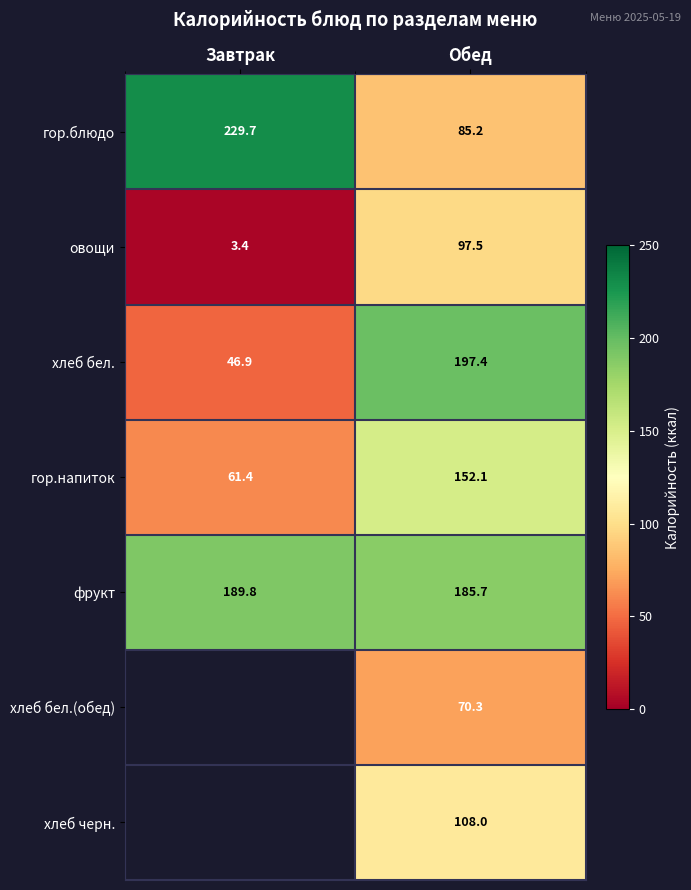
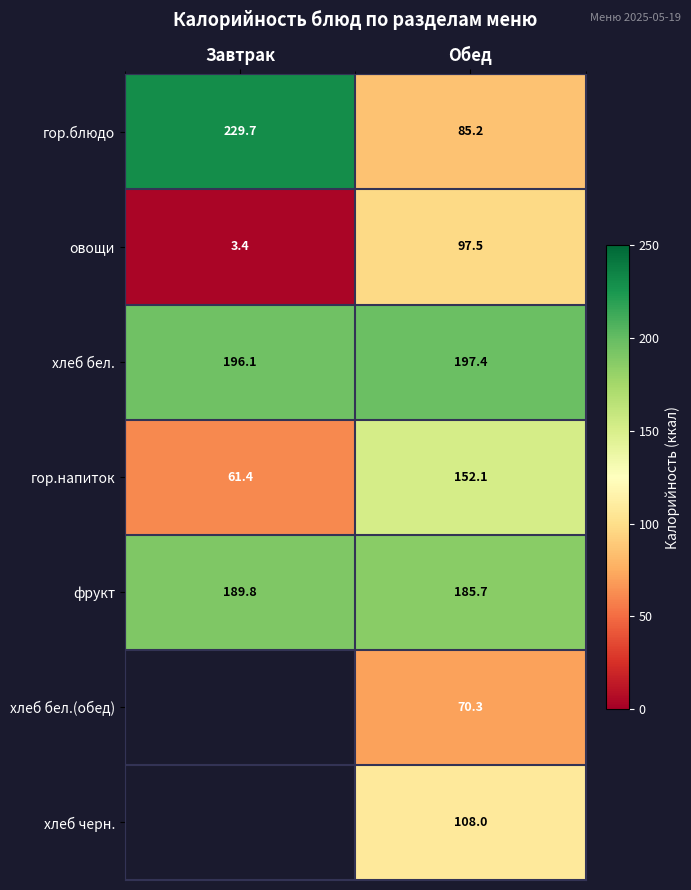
  {
    "гор.блюдо": {
      "Завтрак": 229.7,
      "Обед": 85.2
    },
    "овощи": {
      "Завтрак": 3.4,
      "Обед": 97.5
    },
    "хлеб бел.": {
-     "Завтрак": 46.9,
+     "Завтрак": 196.1,
      "Обед": 197.4
    },
    "гор.напиток": {
      "Завтрак": 61.4,
      "Обед": 152.1
    },
    "фрукт": {
      "Завтрак": 189.8,
      "Обед": 185.7
    },
    "хлеб бел.(обед)": {
      "Обед": 70.3
    },
    "хлеб черн.": {
      "Обед": 108.0
    }
  }
